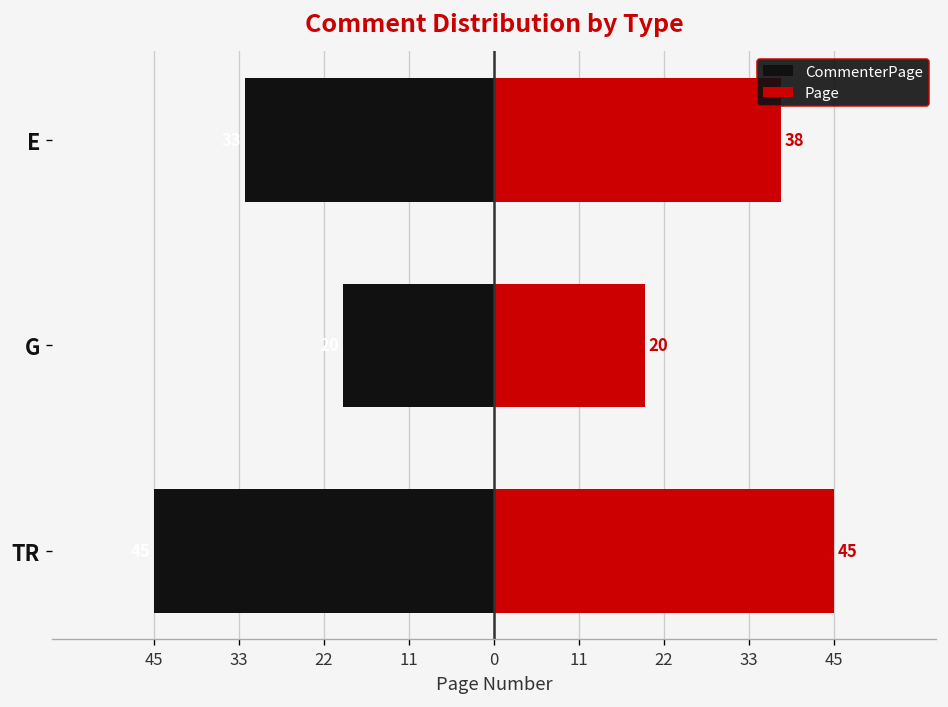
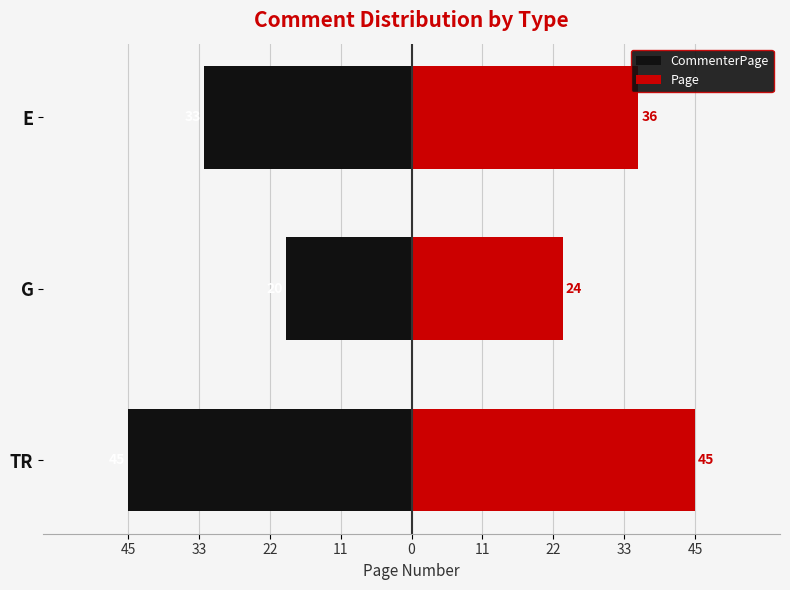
  {
    "Page": {
-     "E": 38,
-     "G": 20,
+     "E": 36,
+     "G": 24,
      "TR": 45
    }
  }
